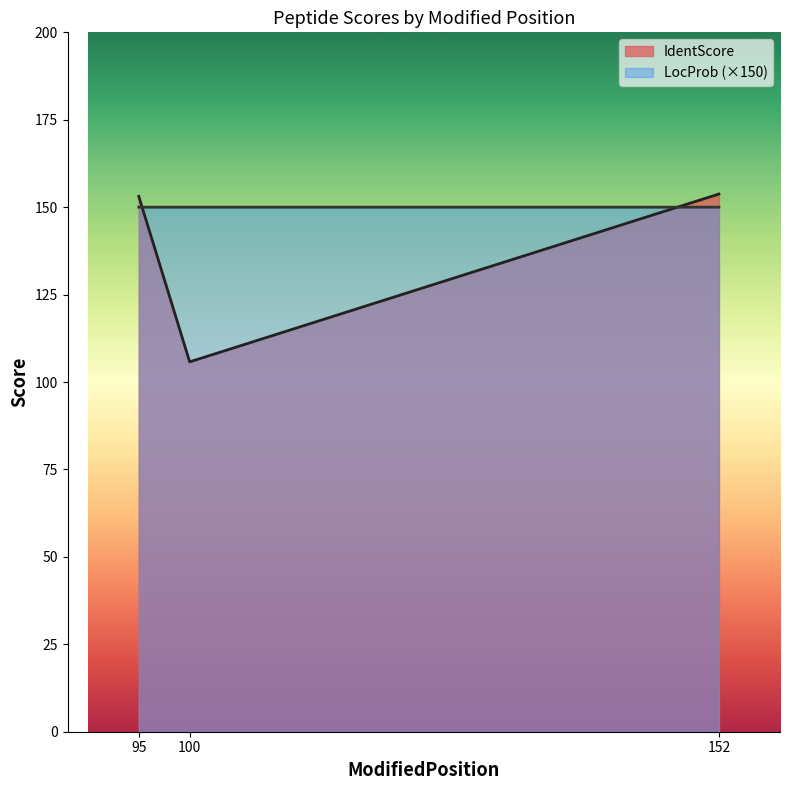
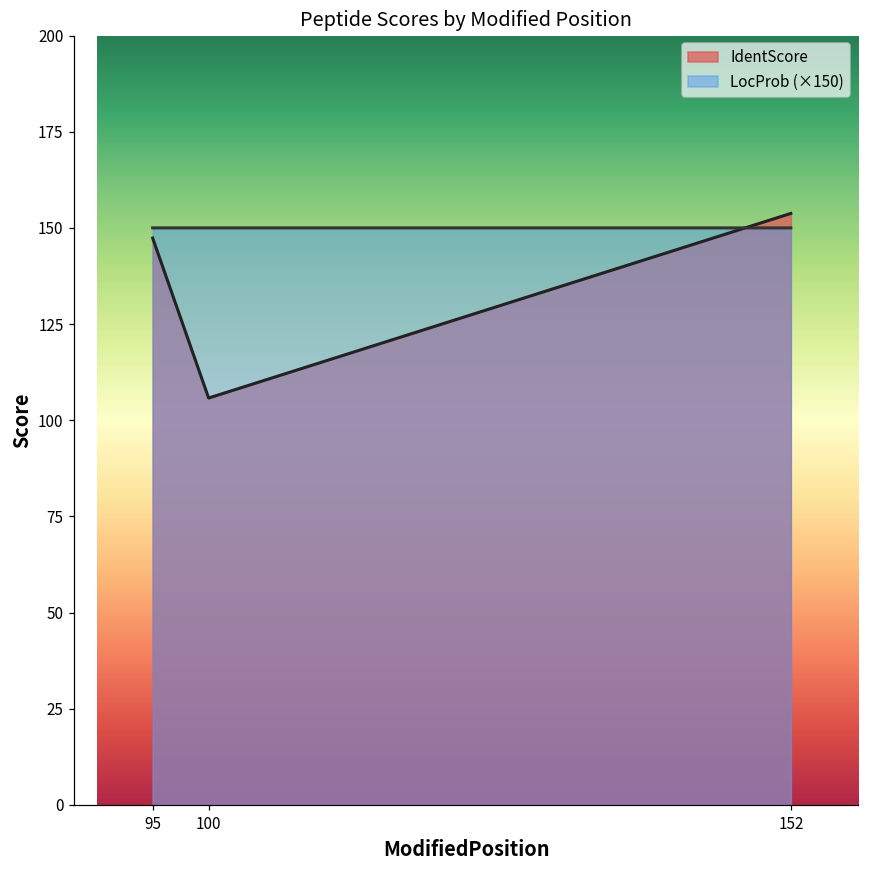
  {
    "IdentScore": {
-     "95": 153,
+     "95": 147,
      "100": 106,
      "152": 154
    },
    "LocProb (×150)": {
      "95": 150,
      "100": 150,
      "152": 150
    }
  }
